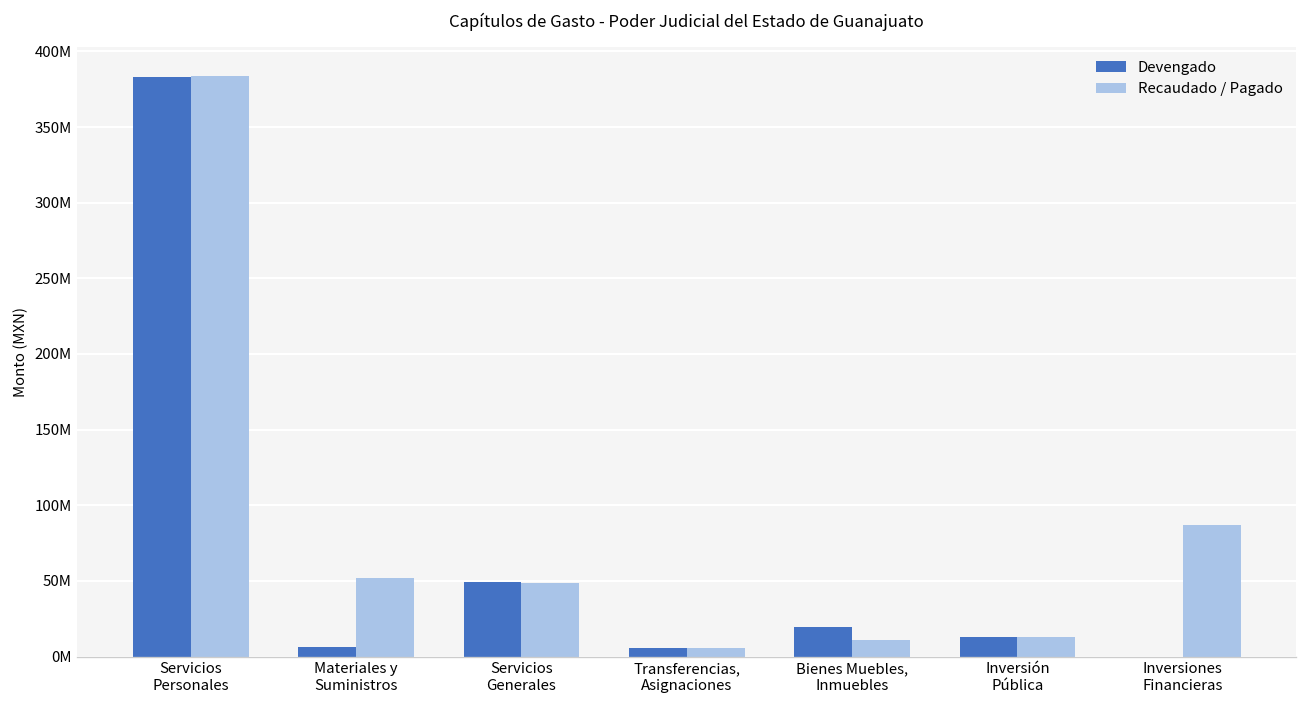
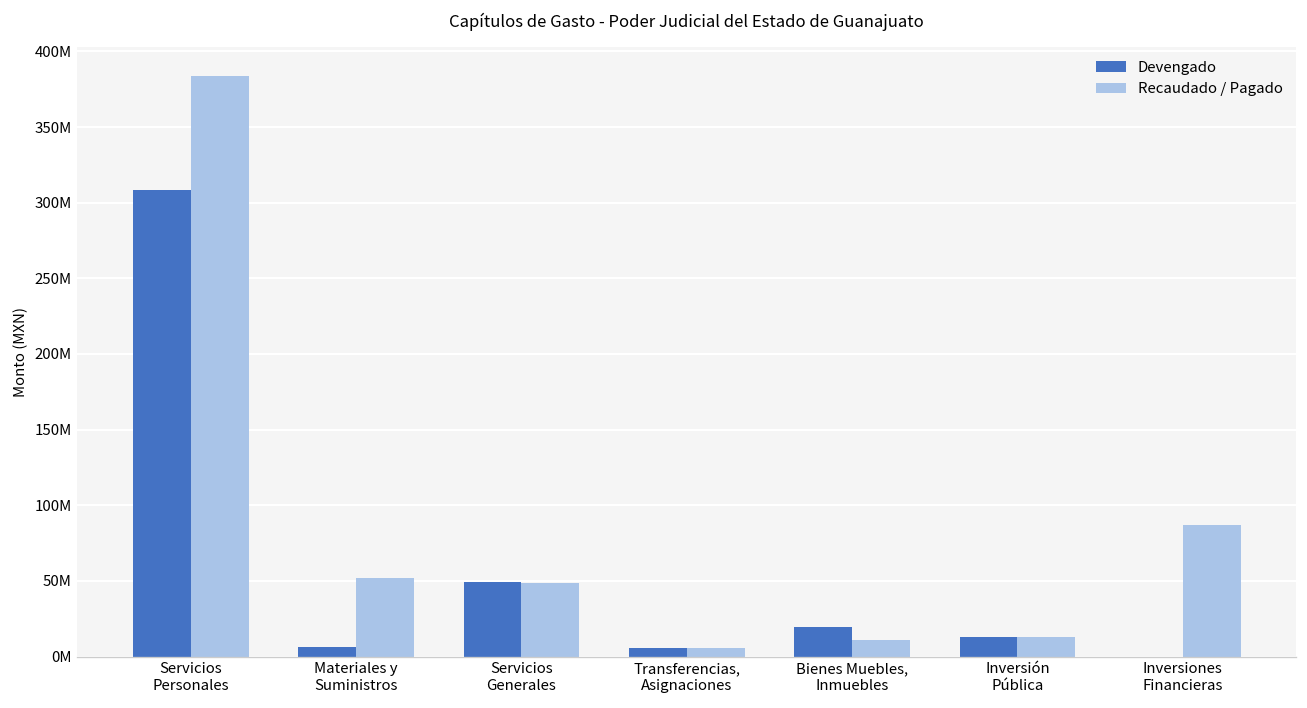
  {
    "Devengado": {
-     "Servicios Personales": 383000000,
+     "Servicios Personales": 308000000,
      "Materiales y Suministros": 6000000,
      "Servicios Generales": 49000000,
      "Transferencias, Asignaciones": 6000000,
      "Bienes Muebles, Inmuebles": 20000000,
      "Inversión Pública": 13000000,
      "Inversiones Financieras": 0
    },
    "Recaudado / Pagado": {
      "Servicios Personales": 384000000,
      "Materiales y Suministros": 52000000,
      "Servicios Generales": 49000000,
      "Transferencias, Asignaciones": 6000000,
      "Bienes Muebles, Inmuebles": 11000000,
      "Inversión Pública": 13000000,
      "Inversiones Financieras": 87000000
    }
  }
